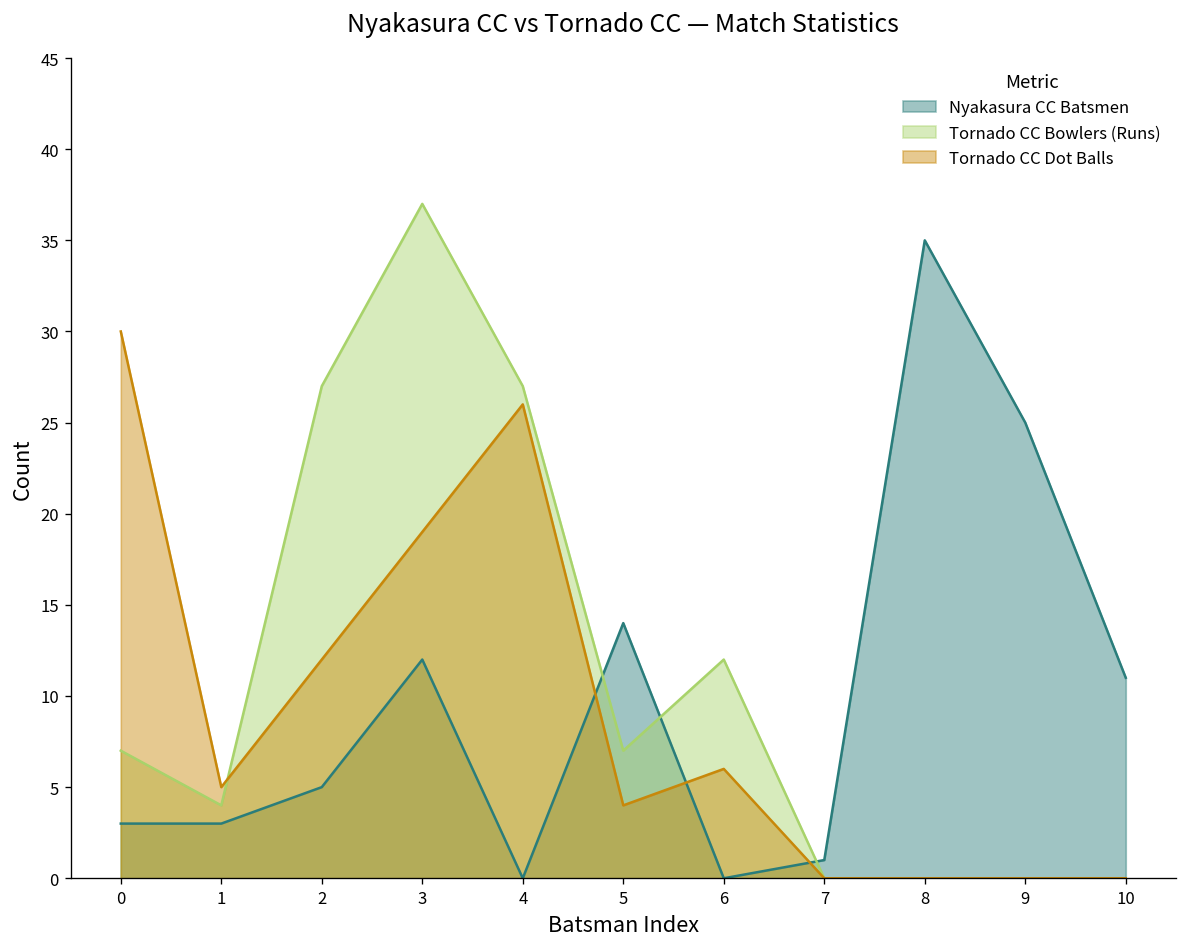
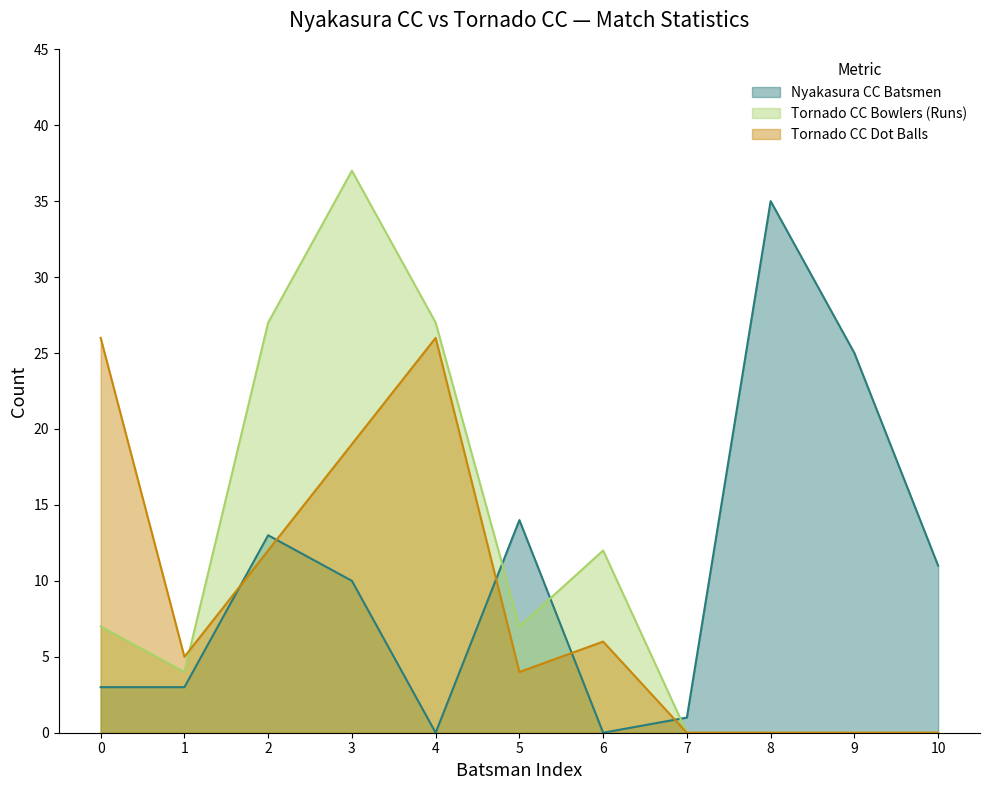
  {
    "Nyakasura CC Batsmen": {
      "0": 3,
      "1": 3,
-     "2": 5,
-     "3": 12,
+     "2": 13,
+     "3": 10,
      "4": 0,
      "5": 14,
      "6": 0,
      "7": 1,
      "8": 35,
      "9": 25,
      "10": 11
    },
    "Tornado CC Bowlers (Runs)": {
      "0": 7,
      "1": 4,
      "2": 27,
      "3": 37,
      "4": 27,
      "5": 7,
      "6": 12
    },
    "Tornado CC Dot Balls": {
-     "0": 30,
+     "0": 26,
      "1": 5,
      "2": 12,
      "3": 19,
      "4": 26,
      "5": 4,
      "6": 6
    }
  }
